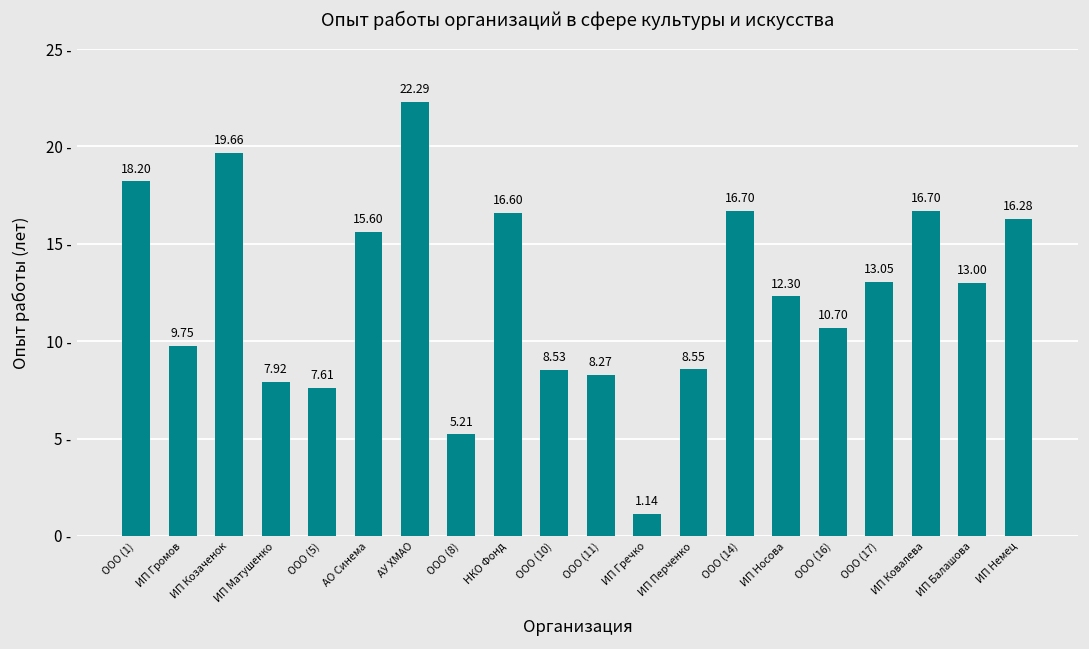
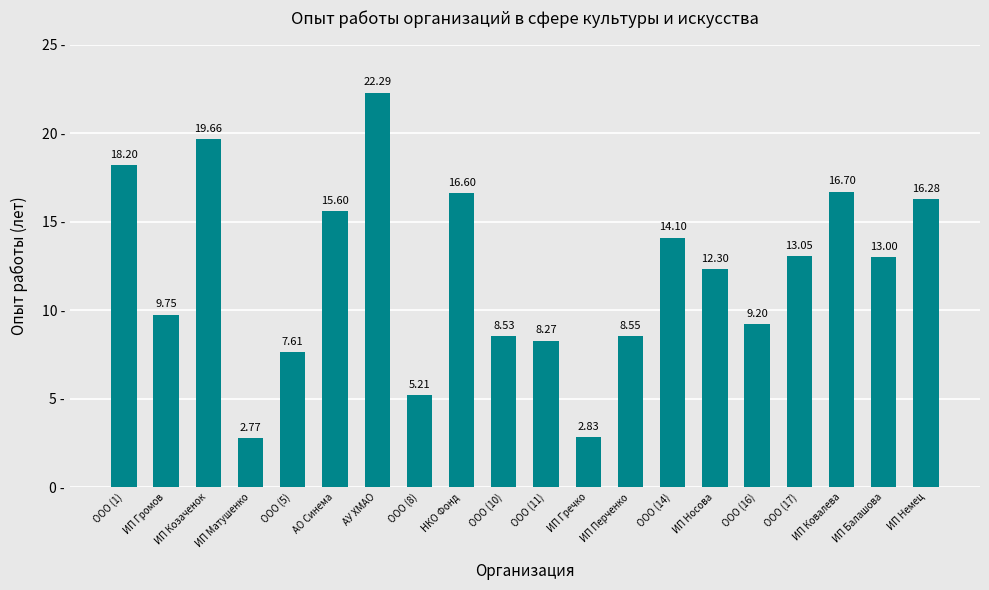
  {
    "ООО (1)": 18.20,
    "ИП Громов": 9.75,
    "ИП Козаченок": 19.66,
-   "ИП Матушенко": 7.92,
+   "ИП Матушенко": 2.77,
    "ООО (5)": 7.61,
    "АО Синема": 15.60,
    "АУ ХМАО": 22.29,
    "ООО (8)": 5.21,
    "НКО Фонд": 16.60,
    "ООО (10)": 8.53,
    "ООО (11)": 8.27,
-   "ИП Гречко": 1.14,
+   "ИП Гречко": 2.83,
    "ИП Перченко": 8.55,
-   "ООО (14)": 16.70,
+   "ООО (14)": 14.10,
    "ИП Носова": 12.30,
-   "ООО (16)": 10.70,
+   "ООО (16)": 9.20,
    "ООО (17)": 13.05,
    "ИП Ковалева": 16.70,
    "ИП Балашова": 13.00,
    "ИП Немец": 16.28
  }
